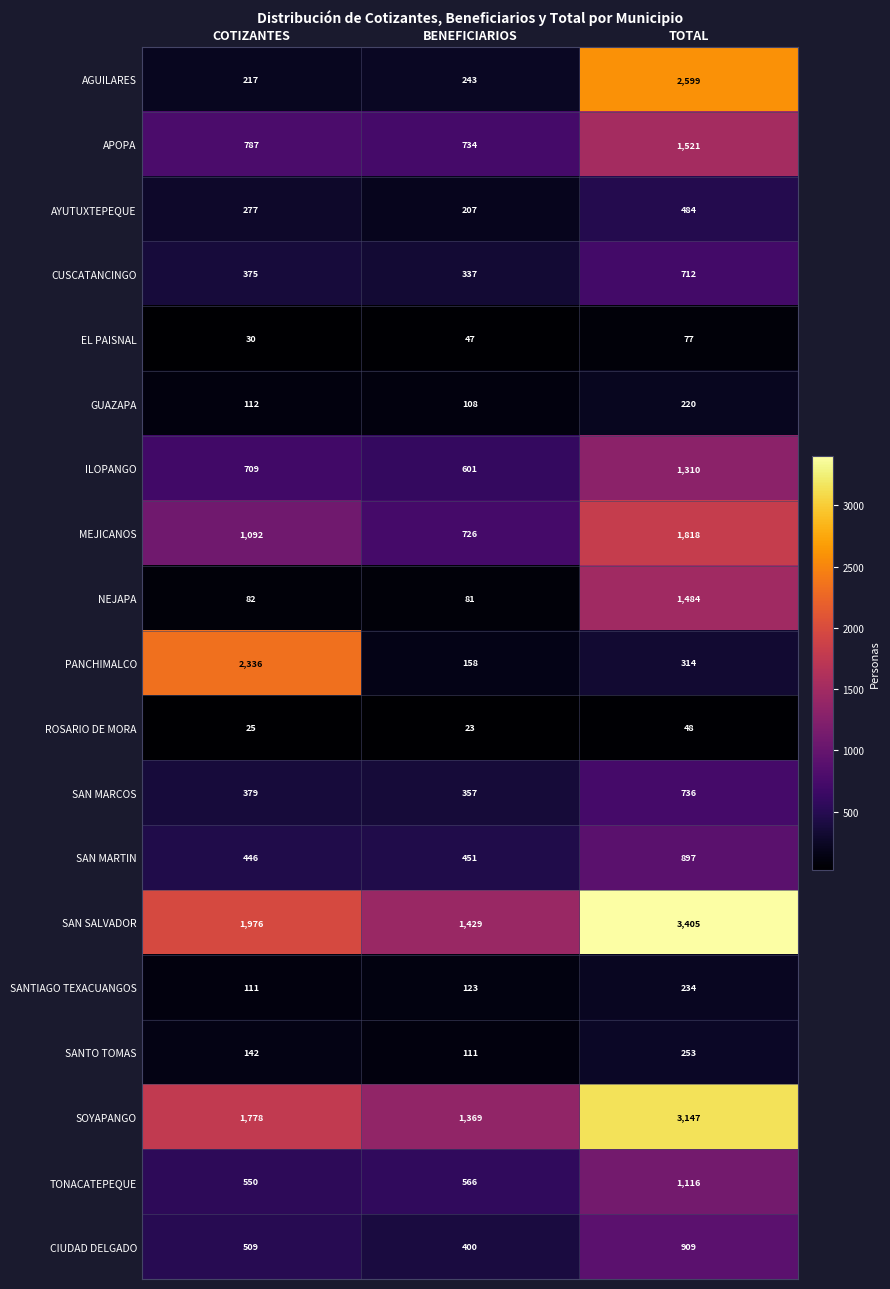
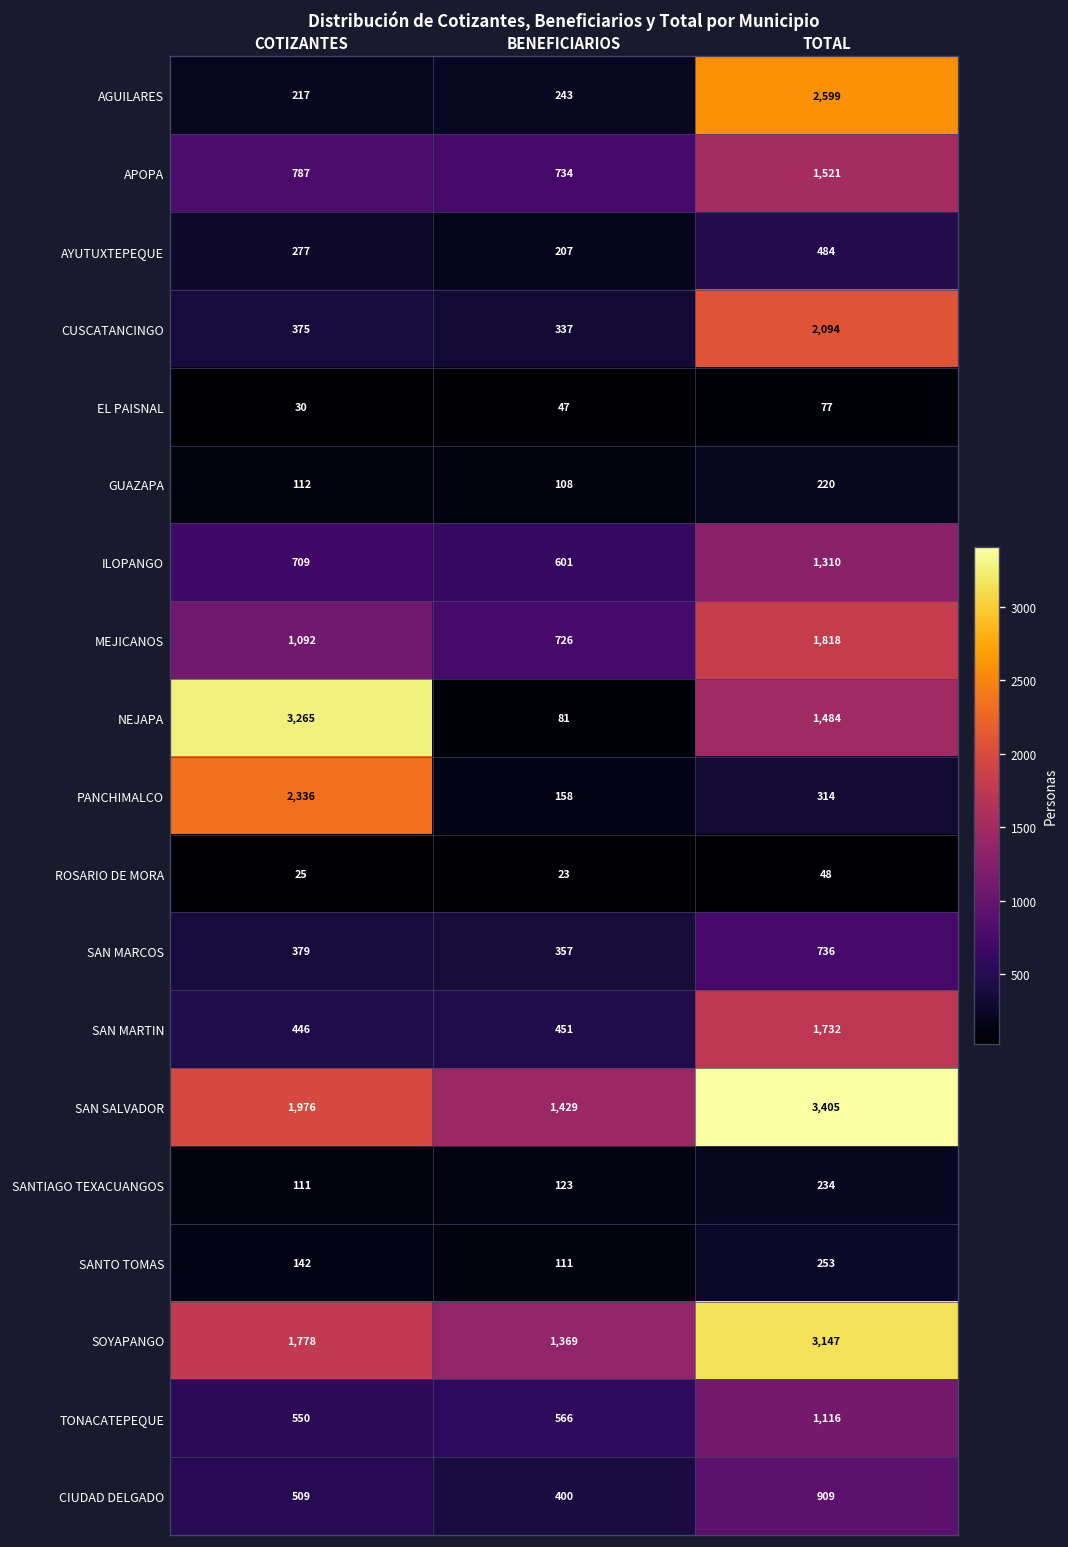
  {
    "AGUILARES": {
      "COTIZANTES": "217",
      "BENEFICIARIOS": "243",
      "TOTAL": "2,599"
    },
    "APOPA": {
      "COTIZANTES": "787",
      "BENEFICIARIOS": "734",
      "TOTAL": "1,521"
    },
    "AYUTUXTEPEQUE": {
      "COTIZANTES": "277",
      "BENEFICIARIOS": "207",
      "TOTAL": "484"
    },
    "CUSCATANCINGO": {
      "COTIZANTES": "375",
      "BENEFICIARIOS": "337",
-     "TOTAL": "712"
+     "TOTAL": "2,094"
    },
    "EL PAISNAL": {
      "COTIZANTES": "30",
      "BENEFICIARIOS": "47",
      "TOTAL": "77"
    },
    "GUAZAPA": {
      "COTIZANTES": "112",
      "BENEFICIARIOS": "108",
      "TOTAL": "220"
    },
    "ILOPANGO": {
      "COTIZANTES": "709",
      "BENEFICIARIOS": "601",
      "TOTAL": "1,310"
    },
    "MEJICANOS": {
      "COTIZANTES": "1,092",
      "BENEFICIARIOS": "726",
      "TOTAL": "1,818"
    },
    "NEJAPA": {
-     "COTIZANTES": "82",
+     "COTIZANTES": "3,265",
      "BENEFICIARIOS": "81",
      "TOTAL": "1,484"
    },
    "PANCHIMALCO": {
      "COTIZANTES": "2,336",
      "BENEFICIARIOS": "158",
      "TOTAL": "314"
    },
    "ROSARIO DE MORA": {
      "COTIZANTES": "25",
      "BENEFICIARIOS": "23",
      "TOTAL": "48"
    },
    "SAN MARCOS": {
      "COTIZANTES": "379",
      "BENEFICIARIOS": "357",
      "TOTAL": "736"
    },
    "SAN MARTIN": {
      "COTIZANTES": "446",
      "BENEFICIARIOS": "451",
-     "TOTAL": "897"
+     "TOTAL": "1,732"
    },
    "SAN SALVADOR": {
      "COTIZANTES": "1,976",
      "BENEFICIARIOS": "1,429",
      "TOTAL": "3,405"
    },
    "SANTIAGO TEXACUANGOS": {
      "COTIZANTES": "111",
      "BENEFICIARIOS": "123",
      "TOTAL": "234"
    },
    "SANTO TOMAS": {
      "COTIZANTES": "142",
      "BENEFICIARIOS": "111",
      "TOTAL": "253"
    },
    "SOYAPANGO": {
      "COTIZANTES": "1,778",
      "BENEFICIARIOS": "1,369",
      "TOTAL": "3,147"
    },
    "TONACATEPEQUE": {
      "COTIZANTES": "550",
      "BENEFICIARIOS": "566",
      "TOTAL": "1,116"
    },
    "CIUDAD DELGADO": {
      "COTIZANTES": "509",
      "BENEFICIARIOS": "400",
      "TOTAL": "909"
    }
  }
